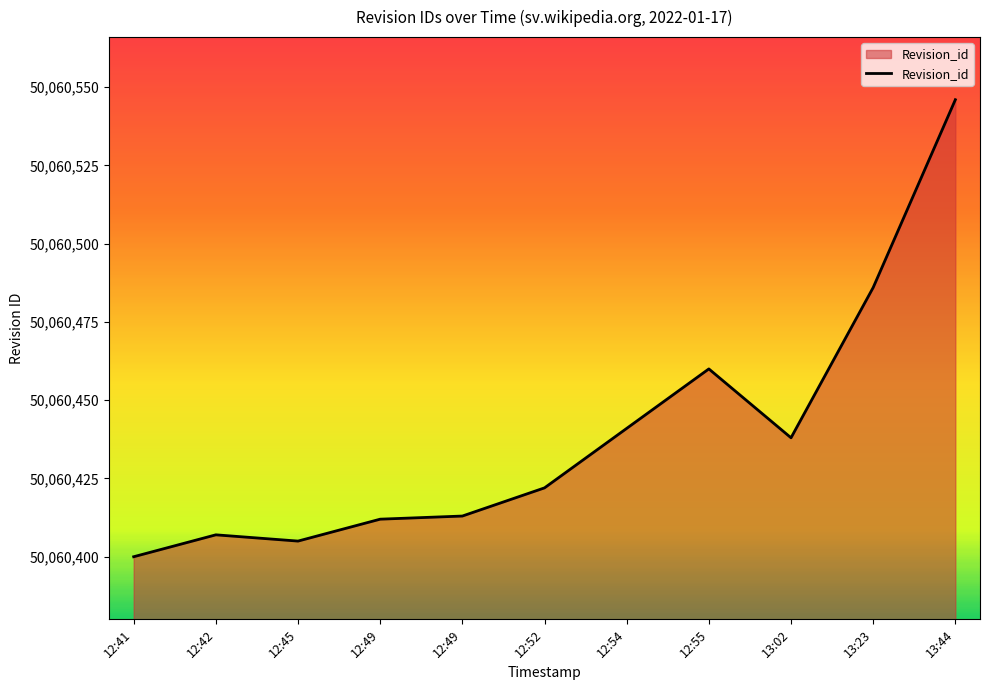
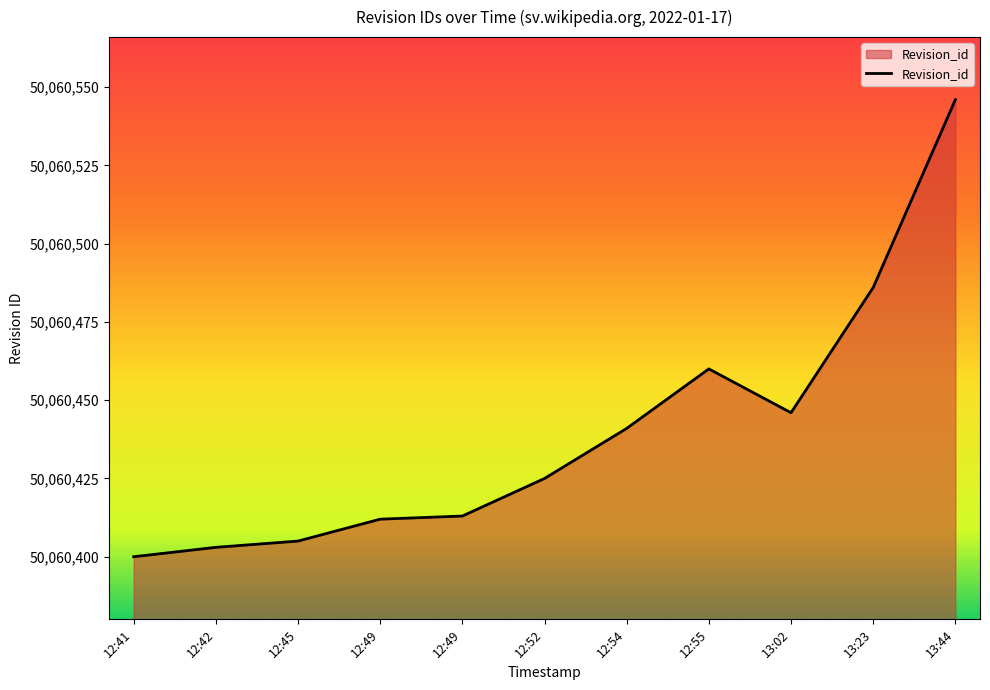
  {
    "12:41": "50,060,400",
-   "12:42": "50,060,407",
+   "12:42": "50,060,403",
    "12:45": "50,060,405",
-   "12:52": "50,060,422",
+   "12:52": "50,060,425",
    "12:54": "50,060,441",
    "12:55": "50,060,460",
-   "13:02": "50,060,438",
+   "13:02": "50,060,446",
    "13:23": "50,060,486",
    "13:44": "50,060,546"
  }
